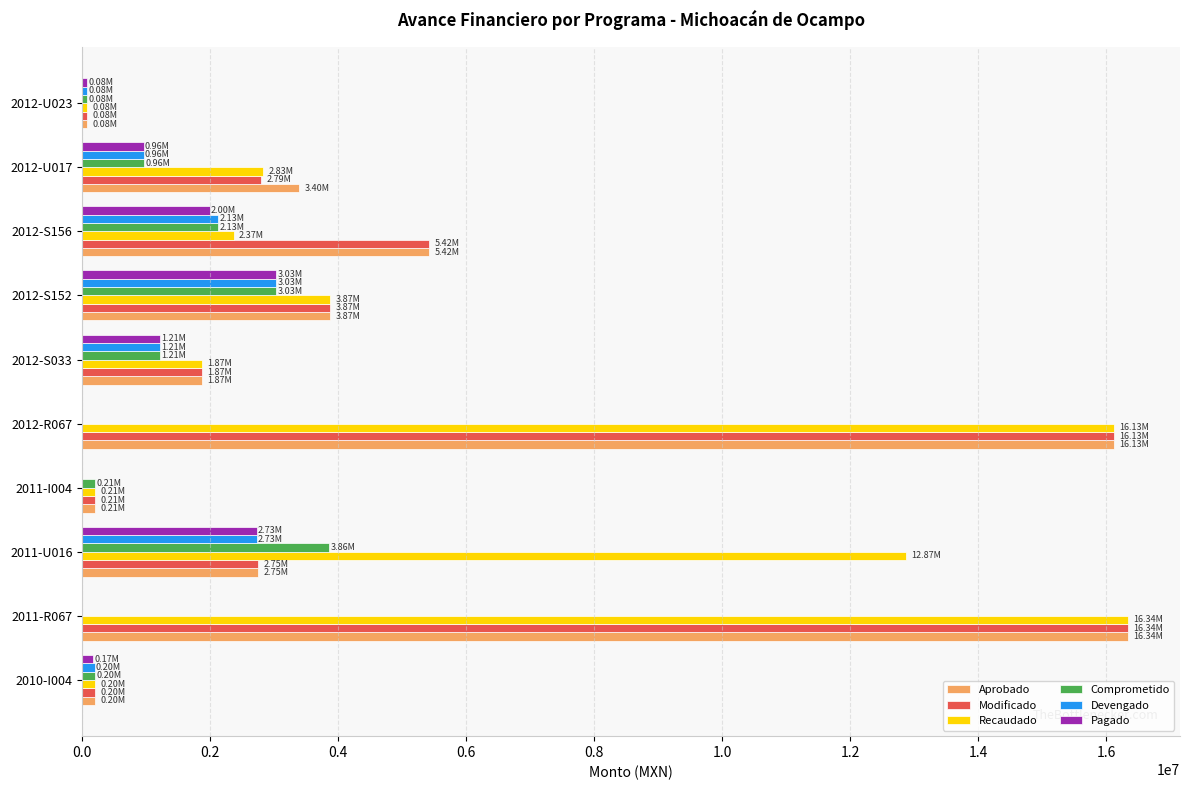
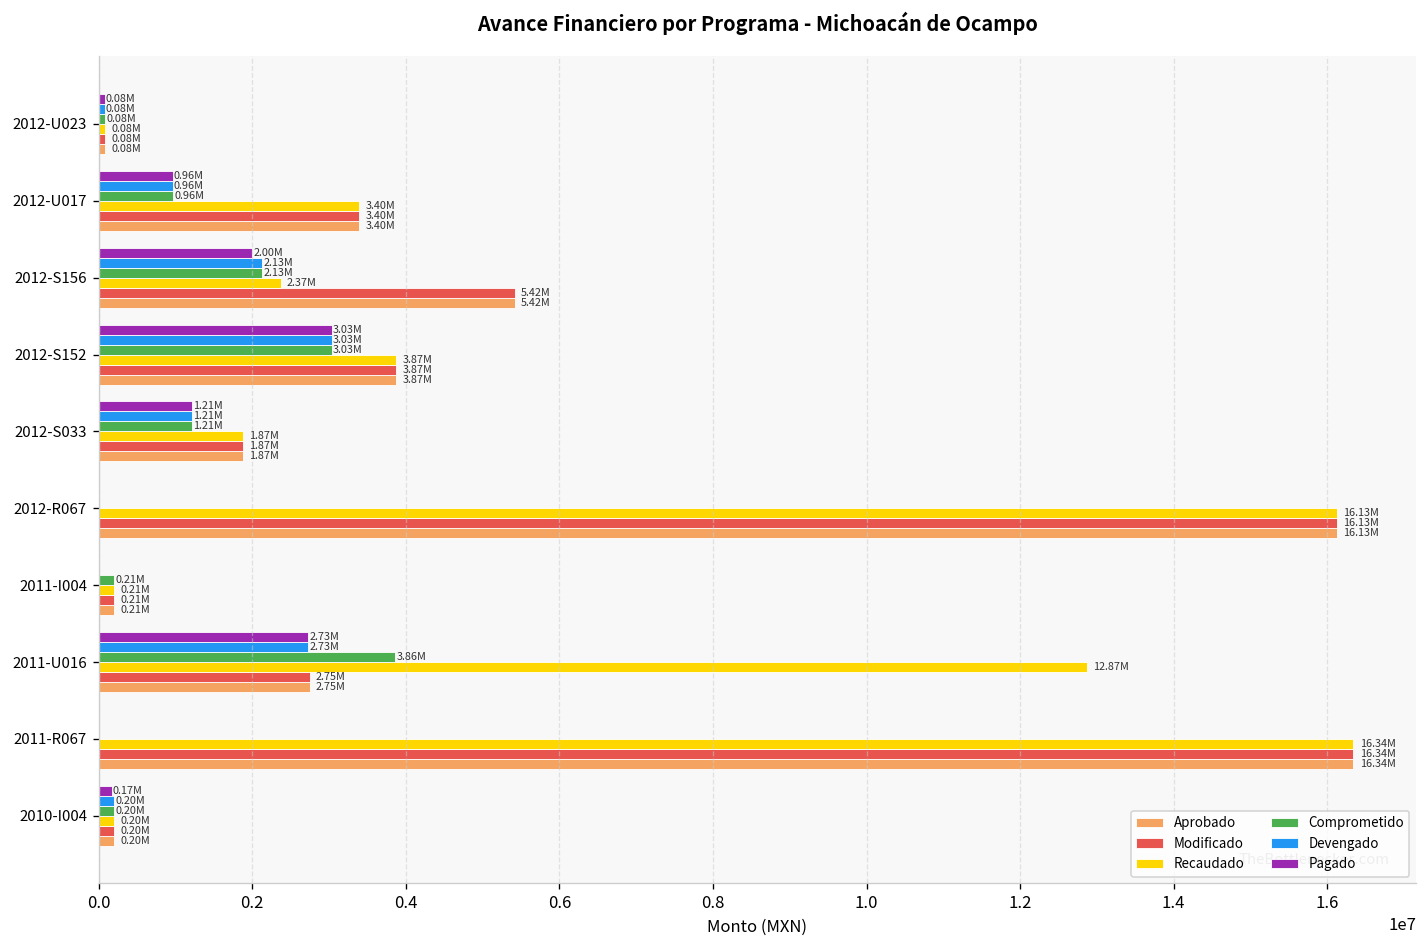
  {
    "Aprobado": {
      "2012-U023": "0.08M",
      "2012-U017": "3.40M",
      "2012-S156": "5.42M",
      "2012-S152": "3.87M",
      "2012-S033": "1.87M",
      "2012-R067": "16.13M",
      "2011-I004": "0.21M",
      "2011-U016": "2.75M",
      "2011-R067": "16.34M",
      "2010-I004": "0.20M"
    },
    "Modificado": {
      "2012-U023": "0.08M",
-     "2012-U017": "2.79M",
+     "2012-U017": "3.40M",
      "2012-S156": "5.42M",
      "2012-S152": "3.87M",
      "2012-S033": "1.87M",
      "2012-R067": "16.13M",
      "2011-I004": "0.21M",
      "2011-U016": "2.75M",
      "2011-R067": "16.34M",
      "2010-I004": "0.20M"
    },
    "Recaudado": {
      "2012-U023": "0.08M",
-     "2012-U017": "2.83M",
+     "2012-U017": "3.40M",
      "2012-S156": "2.37M",
      "2012-S152": "3.87M",
      "2012-S033": "1.87M",
      "2012-R067": "16.13M",
      "2011-I004": "0.21M",
      "2011-U016": "12.87M",
      "2011-R067": "16.34M",
      "2010-I004": "0.20M"
    },
    "Comprometido": {
      "2012-U023": "0.08M",
      "2012-U017": "0.96M",
      "2012-S156": "2.13M",
      "2012-S152": "3.03M",
      "2012-S033": "1.21M",
      "2011-I004": "0.21M",
      "2011-U016": "3.86M",
      "2010-I004": "0.20M"
    },
    "Devengado": {
      "2012-U023": "0.08M",
      "2012-U017": "0.96M",
      "2012-S156": "2.13M",
      "2012-S152": "3.03M",
      "2012-S033": "1.21M",
      "2011-U016": "2.73M",
      "2010-I004": "0.20M"
    },
    "Pagado": {
      "2012-U023": "0.08M",
      "2012-U017": "0.96M",
      "2012-S156": "2.00M",
      "2012-S152": "3.03M",
      "2012-S033": "1.21M",
      "2011-U016": "2.73M",
      "2010-I004": "0.17M"
    }
  }
